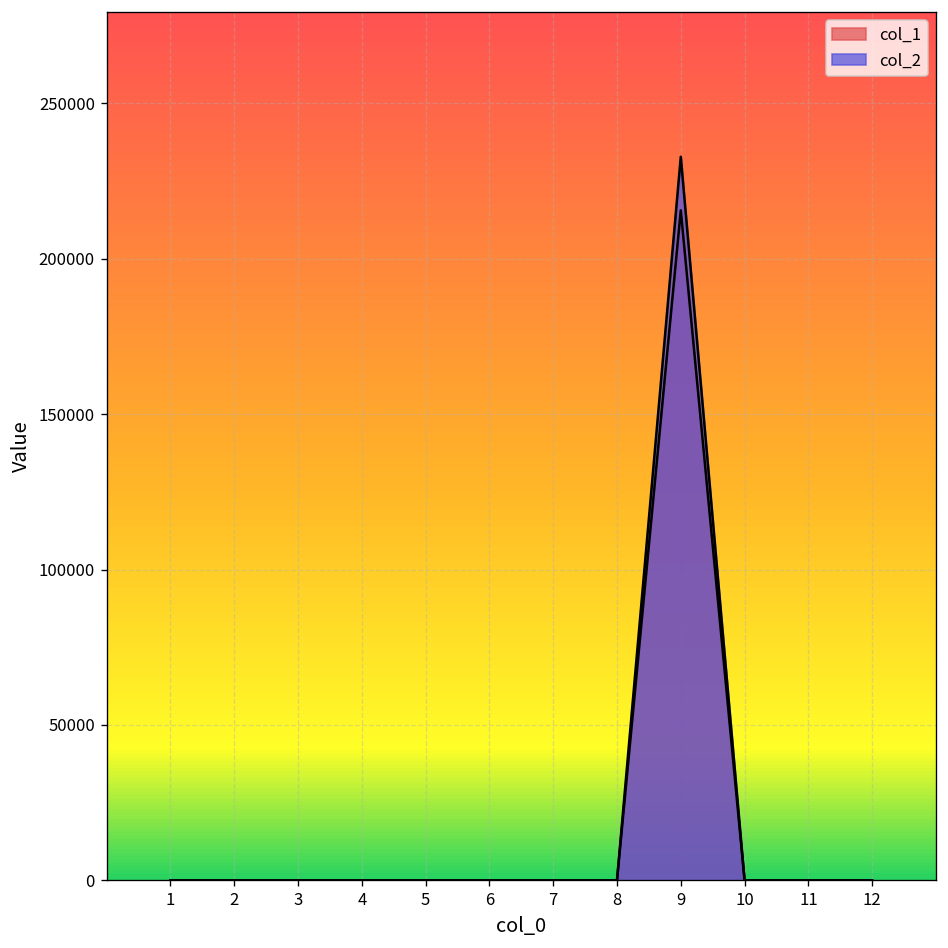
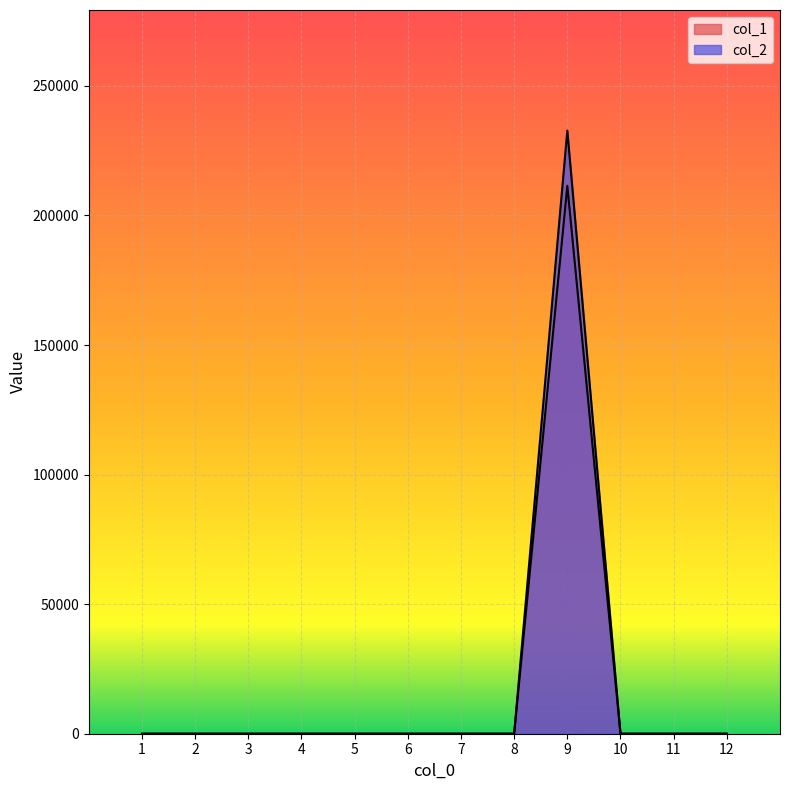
  {
    "col_1": {
-     "9": 216000
+     "9": 211000
    },
    "col_2": {
      "9": 233000
    }
  }
